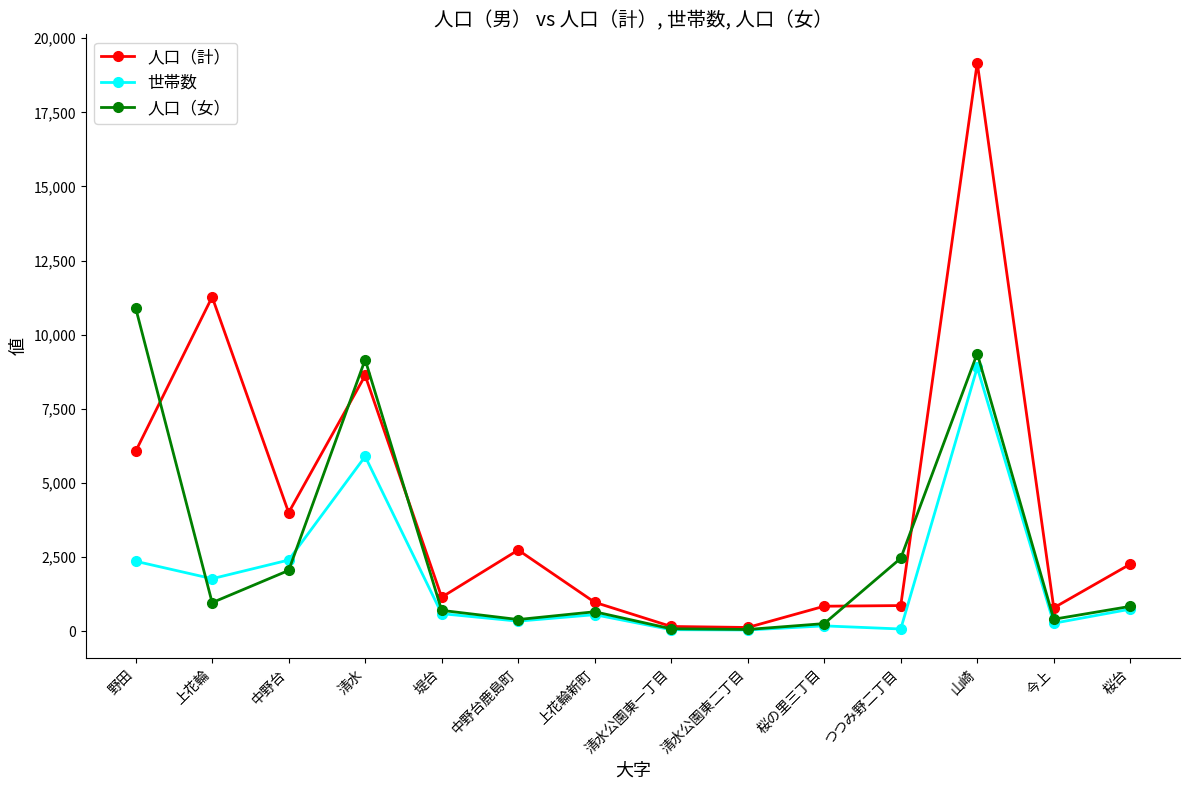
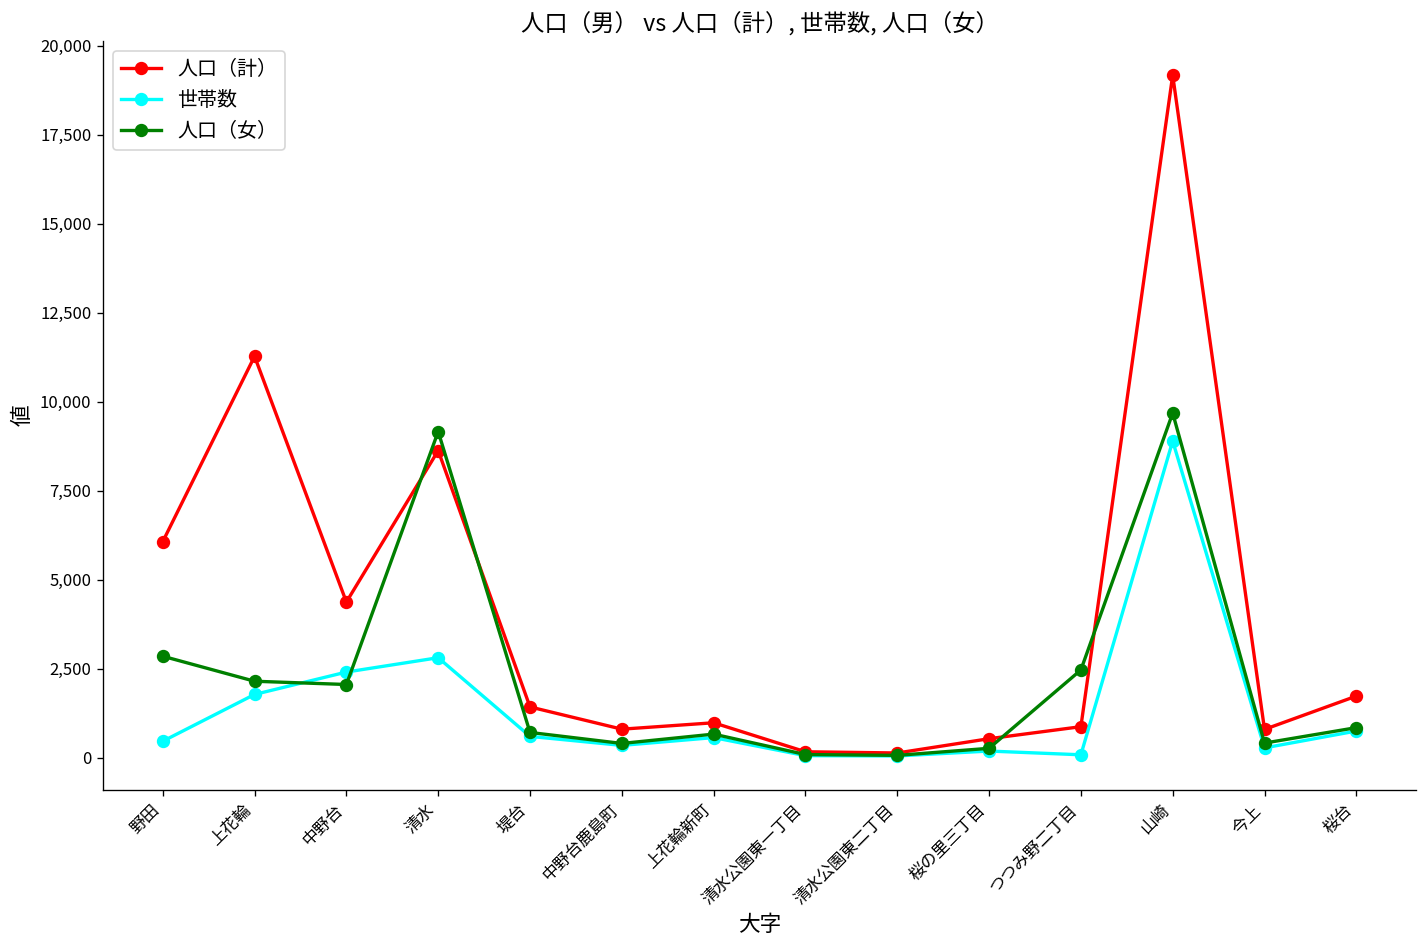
  {
    "人口（計）": {
      "野田": "6,100",
      "上花輪": "11,300",
-     "中野台": "4,000",
+     "中野台": "4,400",
      "清水": "8,600",
-     "堤台": "1,100",
-     "中野台鹿島町": "2,700",
+     "堤台": "1,400",
+     "中野台鹿島町": "800",
      "上花輪新町": "1,000",
-     "桜の里三丁目": "800",
+     "桜の里三丁目": "500",
      "つつみ野二丁目": "900",
      "山崎": "19,200",
      "今上": "800",
-     "桜台": "2,300"
+     "桜台": "1,700"
    },
    "世帯数": {
-     "野田": "2,400",
+     "野田": "500",
      "上花輪": "1,800",
      "中野台": "2,400",
-     "清水": "5,900",
+     "清水": "2,800",
      "堤台": "600",
      "上花輪新町": "600",
      "つつみ野二丁目": "100",
      "山崎": "8,900",
      "今上": "300",
      "桜台": "700"
    },
    "人口（女）": {
-     "野田": "10,900",
-     "上花輪": "1,000",
+     "野田": "2,800",
+     "上花輪": "2,100",
      "中野台": "2,100",
      "清水": "9,200",
      "堤台": "700",
      "上花輪新町": "700",
      "つつみ野二丁目": "2,500",
-     "山崎": "9,400",
+     "山崎": "9,700",
      "今上": "400",
      "桜台": "800"
    }
  }
